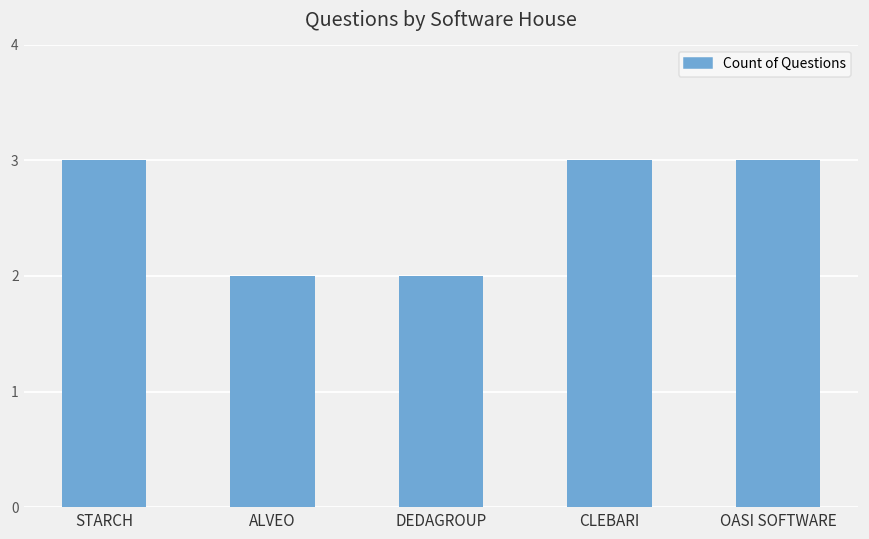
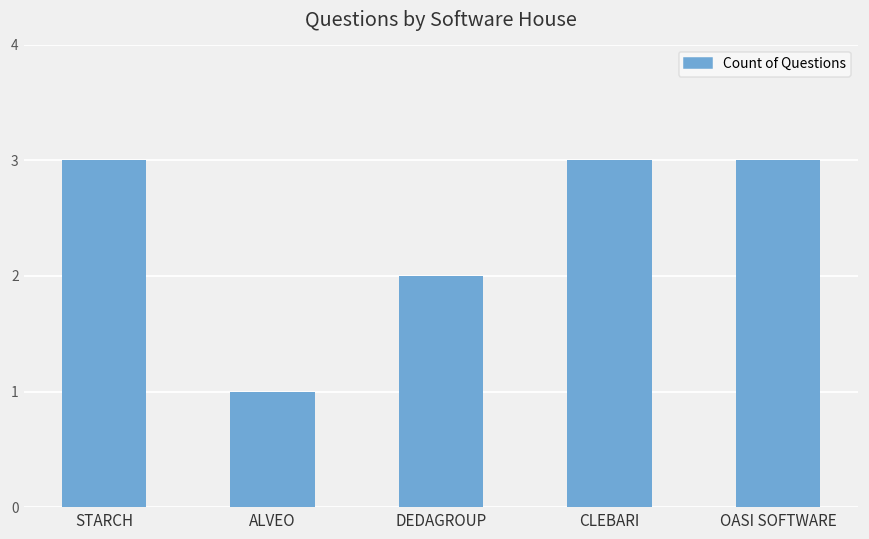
  {
    "STARCH": 3,
-   "ALVEO": 2,
+   "ALVEO": 1,
    "DEDAGROUP": 2,
    "CLEBARI": 3,
    "OASI SOFTWARE": 3
  }
